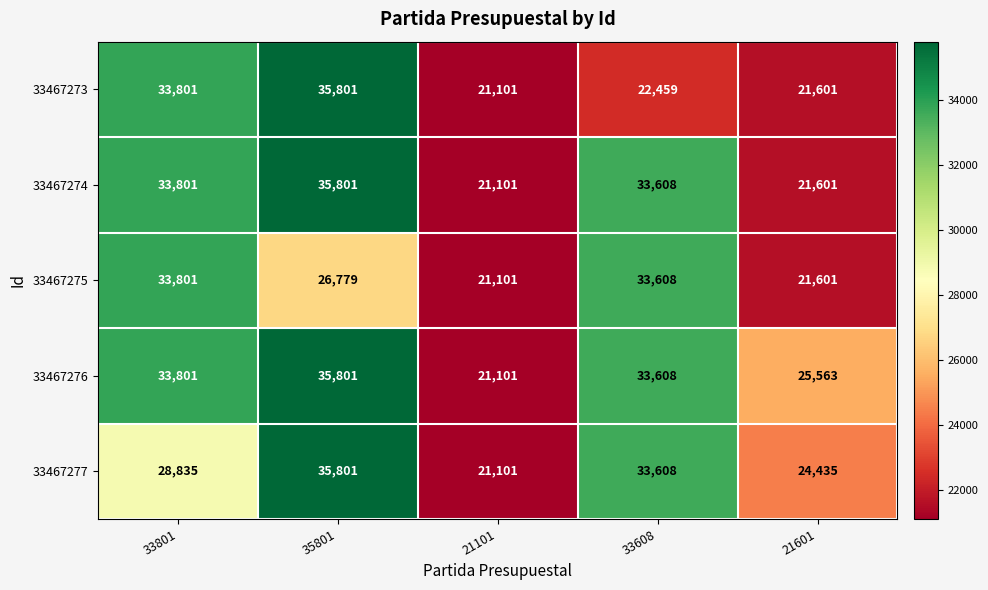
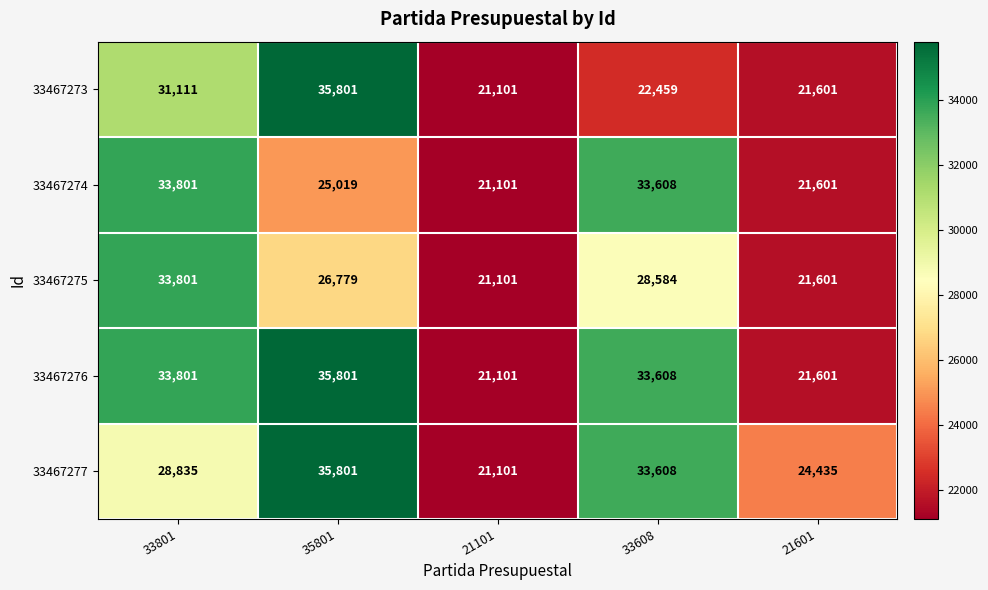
  {
    "33467273": {
-     "33801": "33,801",
+     "33801": "31,111",
      "35801": "35,801",
      "21101": "21,101",
      "33608": "22,459",
      "21601": "21,601"
    },
    "33467274": {
      "33801": "33,801",
-     "35801": "35,801",
+     "35801": "25,019",
      "21101": "21,101",
      "33608": "33,608",
      "21601": "21,601"
    },
    "33467275": {
      "33801": "33,801",
      "35801": "26,779",
      "21101": "21,101",
-     "33608": "33,608",
+     "33608": "28,584",
      "21601": "21,601"
    },
    "33467276": {
      "33801": "33,801",
      "35801": "35,801",
      "21101": "21,101",
      "33608": "33,608",
-     "21601": "25,563"
+     "21601": "21,601"
    },
    "33467277": {
      "33801": "28,835",
      "35801": "35,801",
      "21101": "21,101",
      "33608": "33,608",
      "21601": "24,435"
    }
  }
